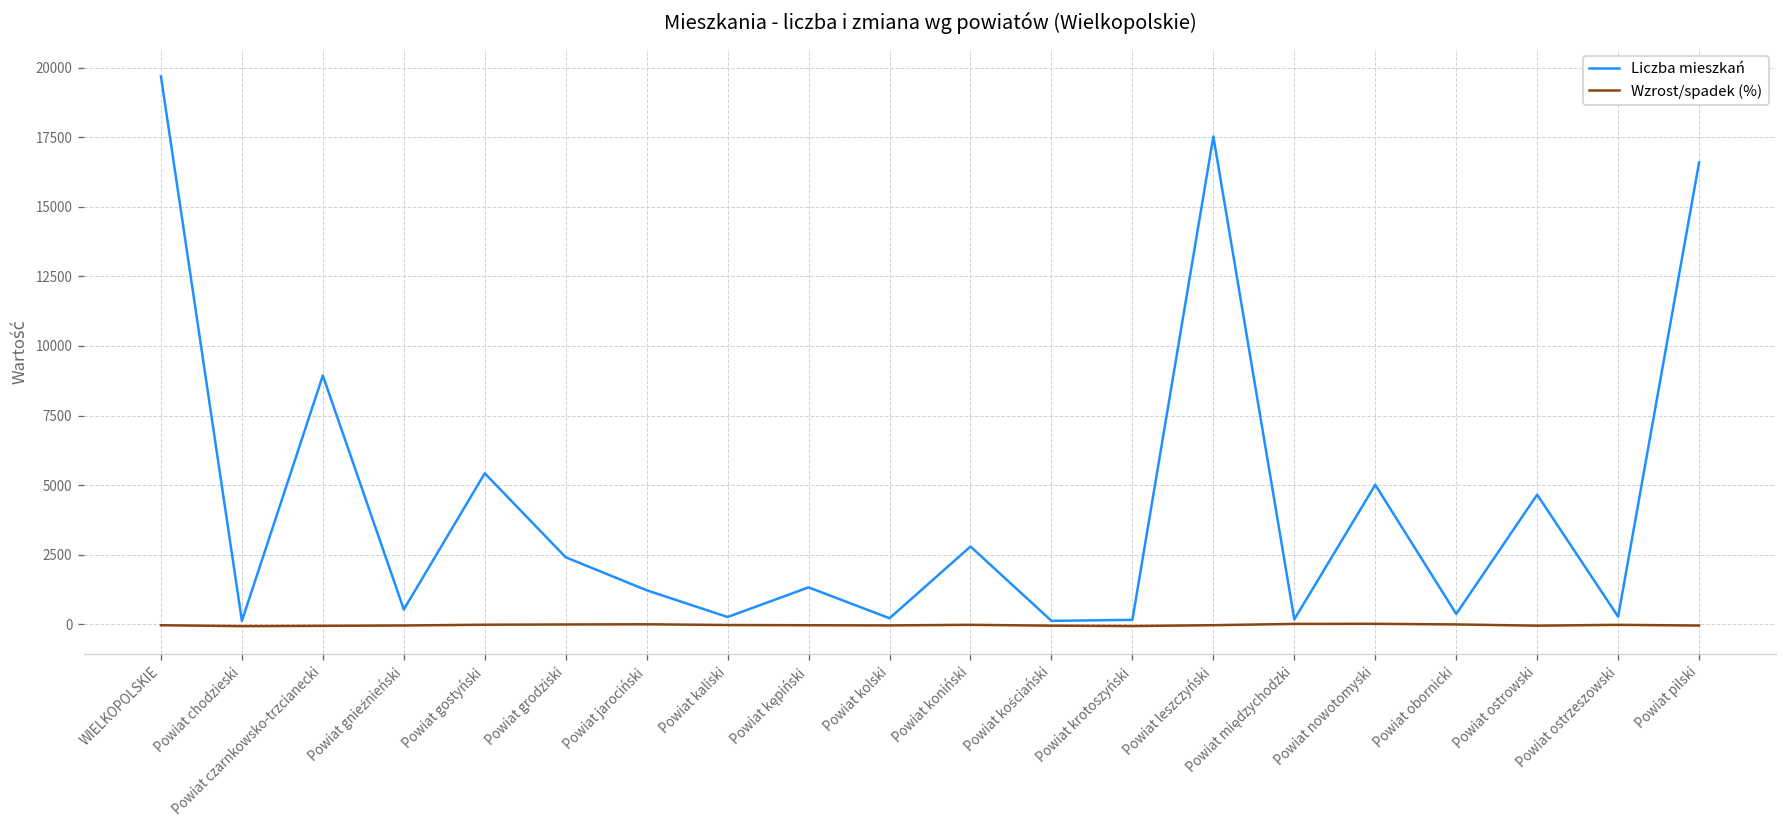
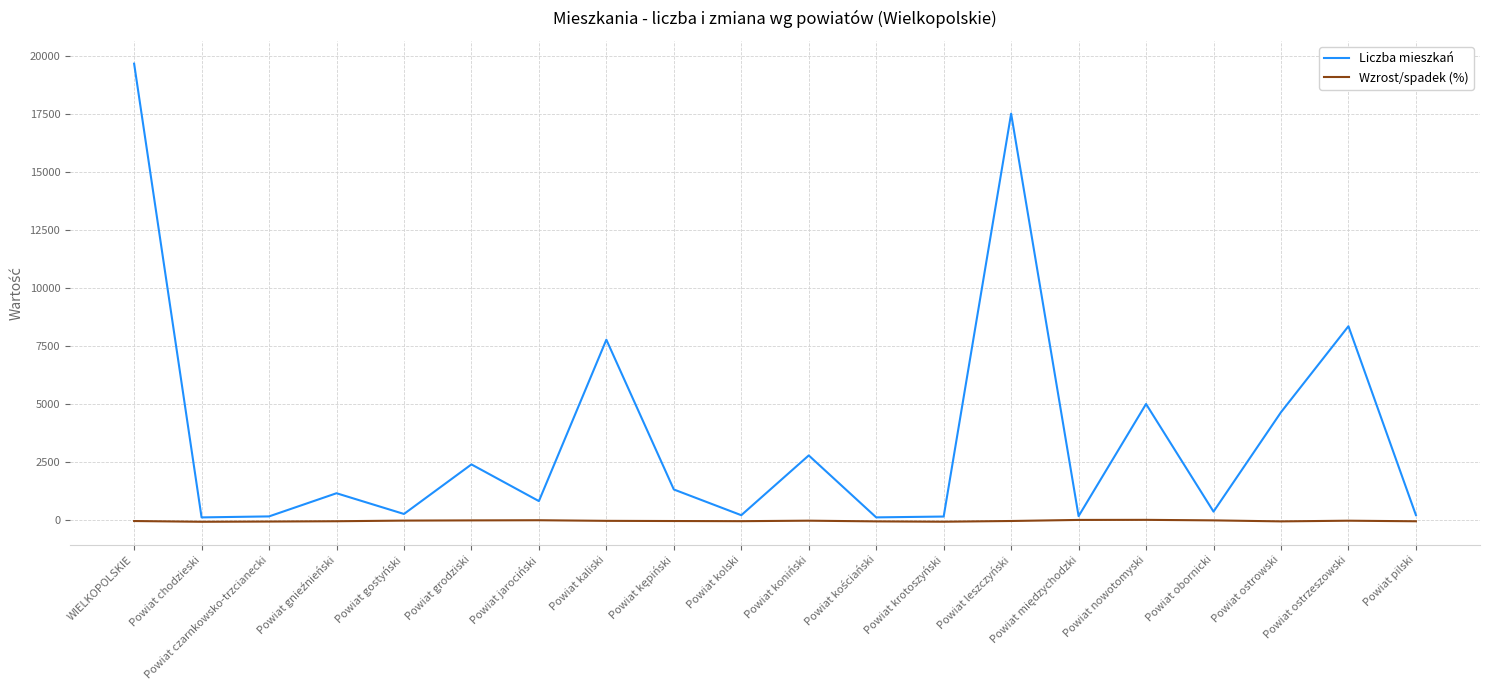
  {
    "Liczba mieszkań": {
      "WIELKOPOLSKIE": 19700,
      "Powiat chodzieski": 100,
-     "Powiat czarnkowsko-trzcianecki": 8900,
-     "Powiat gnieźnieński": 500,
-     "Powiat gostyński": 5400,
+     "Powiat czarnkowsko-trzcianecki": 200,
+     "Powiat gnieźnieński": 1200,
+     "Powiat gostyński": 300,
      "Powiat grodziski": 2400,
-     "Powiat jarociński": 1200,
-     "Powiat kaliski": 300,
+     "Powiat jarociński": 800,
+     "Powiat kaliski": 7800,
      "Powiat kępiński": 1300,
      "Powiat kolski": 200,
      "Powiat koniński": 2800,
      "Powiat kościański": 100,
      "Powiat krotoszyński": 200,
      "Powiat leszczyński": 17500,
      "Powiat międzychodzki": 200,
      "Powiat nowotomyski": 5000,
      "Powiat obornicki": 400,
      "Powiat ostrowski": 4700,
-     "Powiat ostrzeszowski": 300,
-     "Powiat pilski": 16600
+     "Powiat ostrzeszowski": 8400,
+     "Powiat pilski": 200
    },
    "Wzrost/spadek (%)": {
      "WIELKOPOLSKIE": 0,
      "Powiat chodzieski": -100,
      "Powiat czarnkowsko-trzcianecki": -100,
      "Powiat gnieźnieński": 0,
      "Powiat gostyński": 0,
      "Powiat grodziski": 0,
      "Powiat jarociński": 0,
      "Powiat kaliski": 0,
      "Powiat kępiński": 0,
      "Powiat kolski": 0,
      "Powiat koniński": 0,
      "Powiat kościański": 0,
      "Powiat krotoszyński": -100,
      "Powiat leszczyński": 0,
      "Powiat międzychodzki": 0,
      "Powiat nowotomyski": 0,
      "Powiat obornicki": 0,
      "Powiat ostrowski": 0,
      "Powiat ostrzeszowski": 0,
      "Powiat pilski": 0
    }
  }
